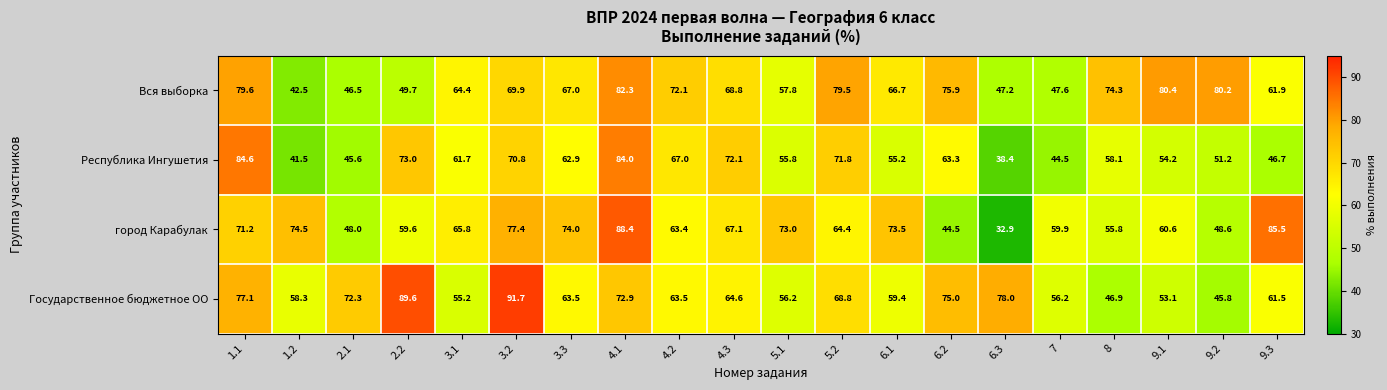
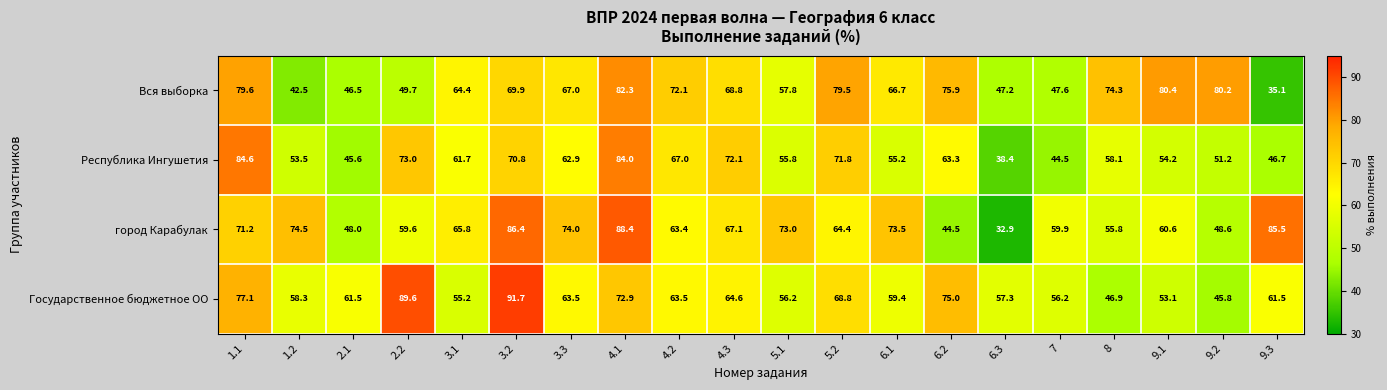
  {
    "Вся выборка": {
      "1.1": 79.6,
      "1.2": 42.5,
      "2.1": 46.5,
      "2.2": 49.7,
      "3.1": 64.4,
      "3.2": 69.9,
      "3.3": 67.0,
      "4.1": 82.3,
      "4.2": 72.1,
      "4.3": 68.8,
      "5.1": 57.8,
      "5.2": 79.5,
      "6.1": 66.7,
      "6.2": 75.9,
      "6.3": 47.2,
      "7": 47.6,
      "8": 74.3,
      "9.1": 80.4,
      "9.2": 80.2,
-     "9.3": 61.9
+     "9.3": 35.1
    },
    "Республика Ингушетия": {
      "1.1": 84.6,
-     "1.2": 41.5,
+     "1.2": 53.5,
      "2.1": 45.6,
      "2.2": 73.0,
      "3.1": 61.7,
      "3.2": 70.8,
      "3.3": 62.9,
      "4.1": 84.0,
      "4.2": 67.0,
      "4.3": 72.1,
      "5.1": 55.8,
      "5.2": 71.8,
      "6.1": 55.2,
      "6.2": 63.3,
      "6.3": 38.4,
      "7": 44.5,
      "8": 58.1,
      "9.1": 54.2,
      "9.2": 51.2,
      "9.3": 46.7
    },
    "город Карабулак": {
      "1.1": 71.2,
      "1.2": 74.5,
      "2.1": 48.0,
      "2.2": 59.6,
      "3.1": 65.8,
-     "3.2": 77.4,
+     "3.2": 86.4,
      "3.3": 74.0,
      "4.1": 88.4,
      "4.2": 63.4,
      "4.3": 67.1,
      "5.1": 73.0,
      "5.2": 64.4,
      "6.1": 73.5,
      "6.2": 44.5,
      "6.3": 32.9,
      "7": 59.9,
      "8": 55.8,
      "9.1": 60.6,
      "9.2": 48.6,
      "9.3": 85.5
    },
    "Государственное бюджетное ОО": {
      "1.1": 77.1,
      "1.2": 58.3,
-     "2.1": 72.3,
+     "2.1": 61.5,
      "2.2": 89.6,
      "3.1": 55.2,
      "3.2": 91.7,
      "3.3": 63.5,
      "4.1": 72.9,
      "4.2": 63.5,
      "4.3": 64.6,
      "5.1": 56.2,
      "5.2": 68.8,
      "6.1": 59.4,
      "6.2": 75.0,
-     "6.3": 78.0,
+     "6.3": 57.3,
      "7": 56.2,
      "8": 46.9,
      "9.1": 53.1,
      "9.2": 45.8,
      "9.3": 61.5
    }
  }
